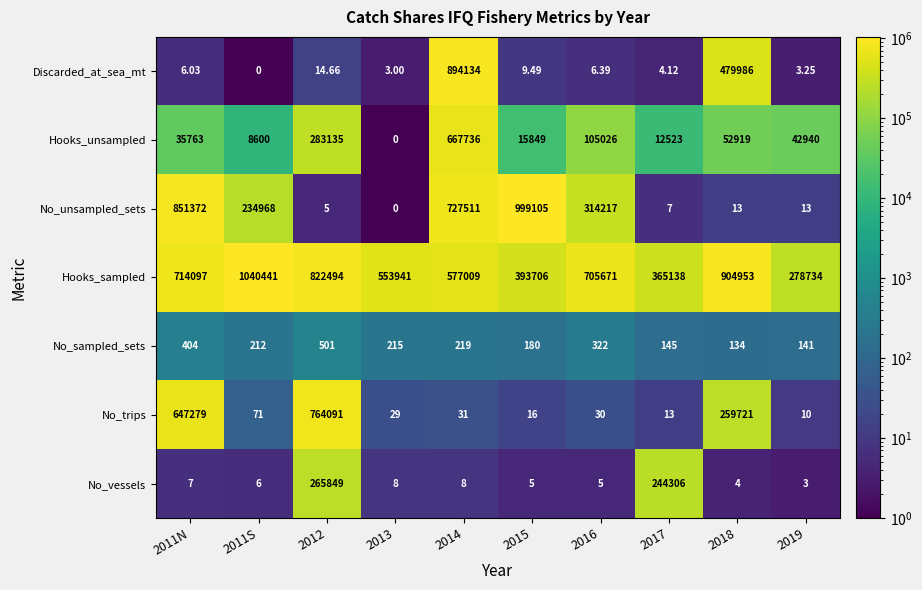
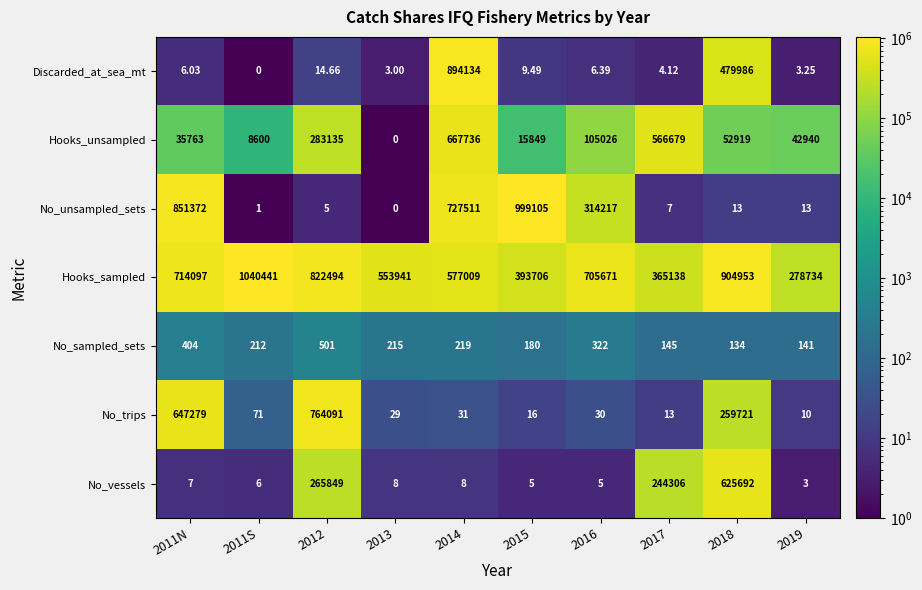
  {
    "Discarded_at_sea_mt": {
      "2011N": 6.03,
      "2011S": 0,
      "2012": 14.66,
      "2013": 3.00,
      "2014": 894134,
      "2015": 9.49,
      "2016": 6.39,
      "2017": 4.12,
      "2018": 479986,
      "2019": 3.25
    },
    "Hooks_unsampled": {
      "2011N": 35763,
      "2011S": 8600,
      "2012": 283135,
      "2013": 0,
      "2014": 667736,
      "2015": 15849,
      "2016": 105026,
-     "2017": 12523,
+     "2017": 566679,
      "2018": 52919,
      "2019": 42940
    },
    "No_unsampled_sets": {
      "2011N": 851372,
-     "2011S": 234968,
+     "2011S": 1,
      "2012": 5,
      "2013": 0,
      "2014": 727511,
      "2015": 999105,
      "2016": 314217,
      "2017": 7,
      "2018": 13,
      "2019": 13
    },
    "Hooks_sampled": {
      "2011N": 714097,
      "2011S": 1040441,
      "2012": 822494,
      "2013": 553941,
      "2014": 577009,
      "2015": 393706,
      "2016": 705671,
      "2017": 365138,
      "2018": 904953,
      "2019": 278734
    },
    "No_sampled_sets": {
      "2011N": 404,
      "2011S": 212,
      "2012": 501,
      "2013": 215,
      "2014": 219,
      "2015": 180,
      "2016": 322,
      "2017": 145,
      "2018": 134,
      "2019": 141
    },
    "No_trips": {
      "2011N": 647279,
      "2011S": 71,
      "2012": 764091,
      "2013": 29,
      "2014": 31,
      "2015": 16,
      "2016": 30,
      "2017": 13,
      "2018": 259721,
      "2019": 10
    },
    "No_vessels": {
      "2011N": 7,
      "2011S": 6,
      "2012": 265849,
      "2013": 8,
      "2014": 8,
      "2015": 5,
      "2016": 5,
      "2017": 244306,
-     "2018": 4,
+     "2018": 625692,
      "2019": 3
    }
  }
